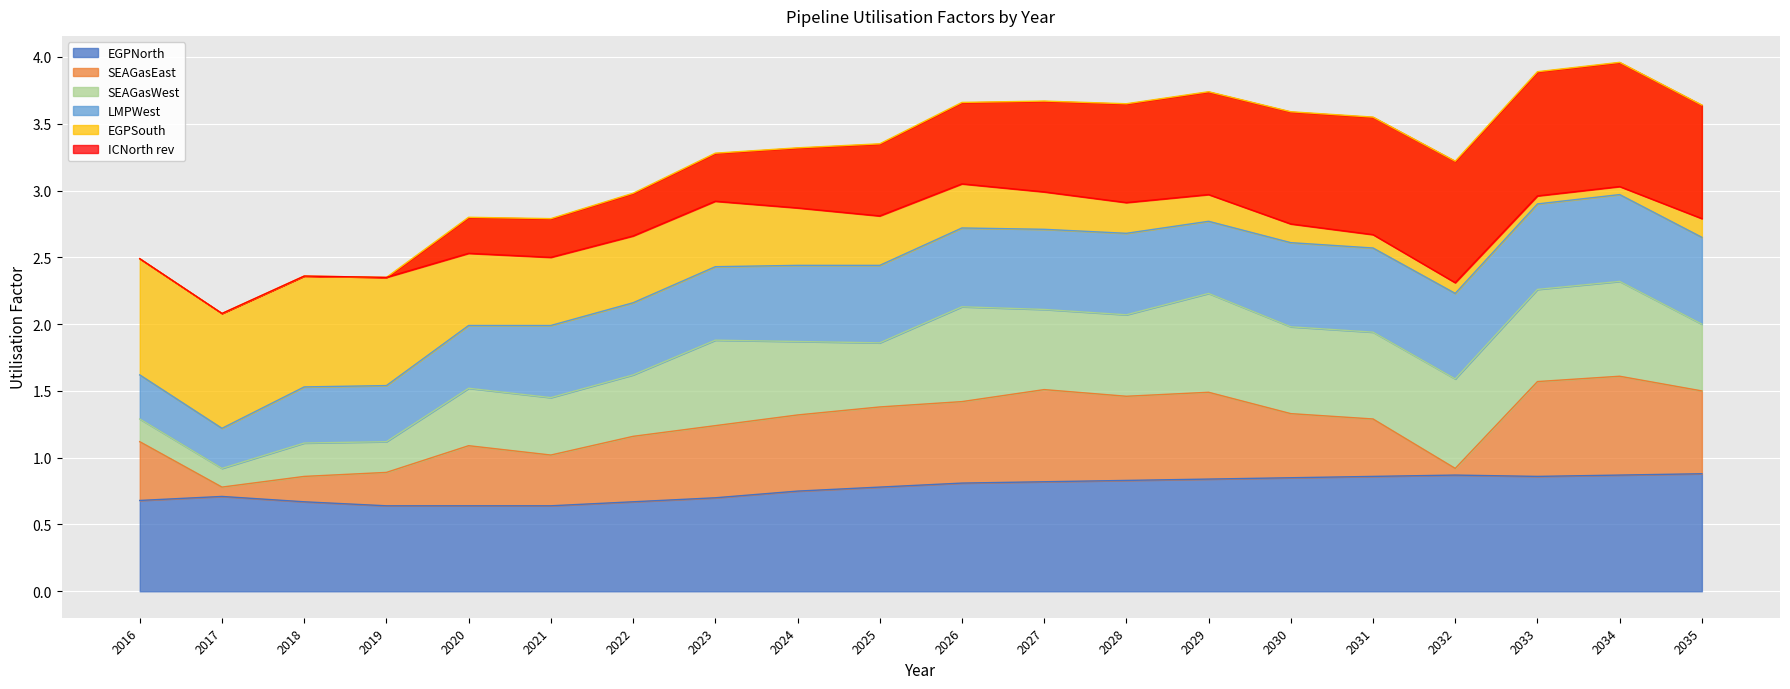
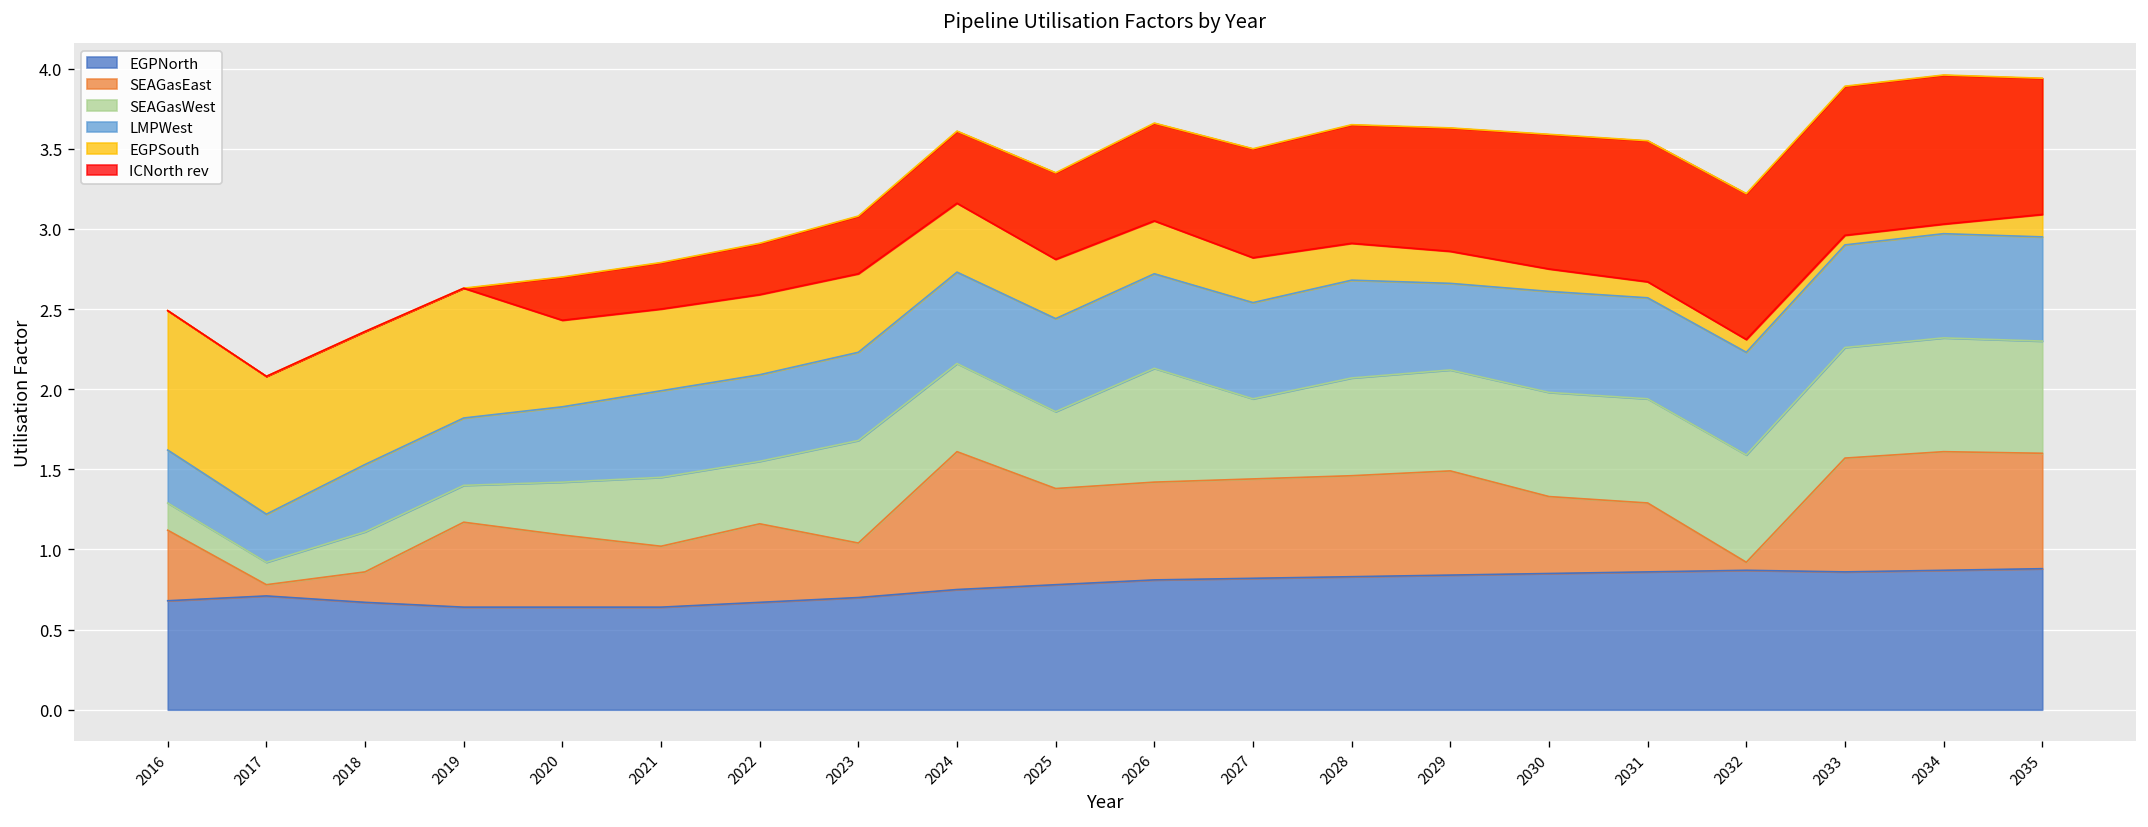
  {
    "SEAGasEast": {
      "2016": 0.44,
      "2017": 0.07,
      "2018": 0.19,
-     "2019": 0.25,
+     "2019": 0.53,
      "2020": 0.45,
      "2021": 0.38,
      "2022": 0.49,
-     "2023": 0.54,
-     "2024": 0.57,
+     "2023": 0.34,
+     "2024": 0.86,
      "2025": 0.60,
      "2026": 0.61,
-     "2027": 0.69,
+     "2027": 0.62,
      "2028": 0.63,
      "2029": 0.65,
      "2030": 0.48,
      "2031": 0.43,
      "2032": 0.05,
      "2033": 0.71,
      "2034": 0.74,
-     "2035": 0.62
+     "2035": 0.72
    },
    "SEAGasWest": {
      "2016": 0.17,
      "2017": 0.14,
      "2018": 0.25,
      "2019": 0.23,
-     "2020": 0.43,
+     "2020": 0.33,
      "2021": 0.43,
-     "2022": 0.46,
+     "2022": 0.39,
      "2023": 0.64,
      "2024": 0.55,
      "2025": 0.48,
      "2026": 0.71,
-     "2027": 0.6,
+     "2027": 0.5,
      "2028": 0.61,
-     "2029": 0.74,
+     "2029": 0.63,
      "2030": 0.65,
      "2031": 0.65,
      "2032": 0.67,
      "2033": 0.69,
      "2034": 0.71,
-     "2035": 0.5
+     "2035": 0.7
    }
  }
